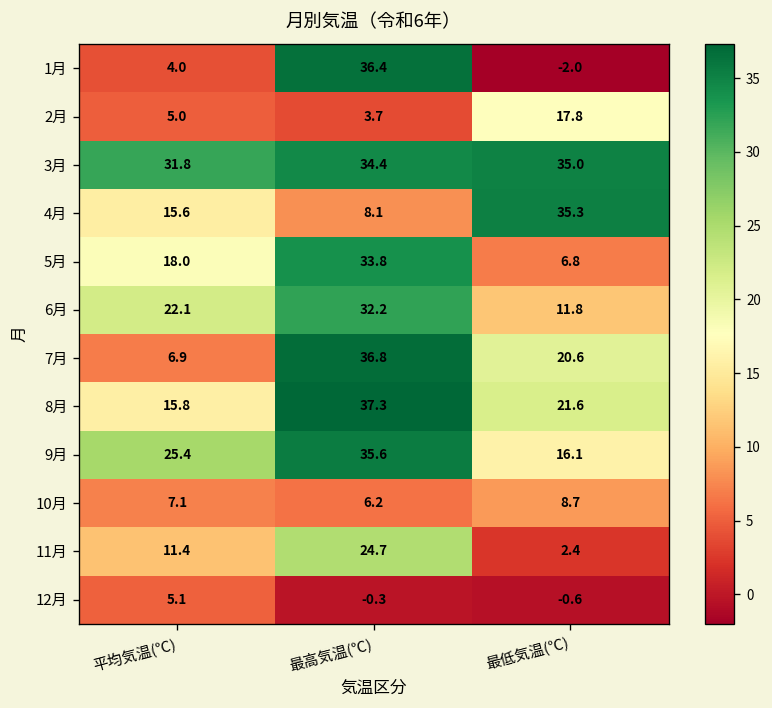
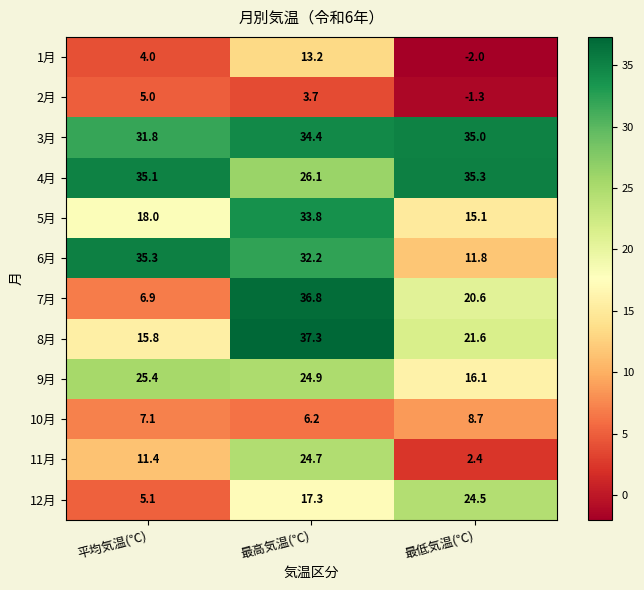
  {
    "1月": {
      "平均気温(℃)": 4.0,
-     "最高気温(℃)": 36.4,
+     "最高気温(℃)": 13.2,
      "最低気温(℃)": -2.0
    },
    "2月": {
      "平均気温(℃)": 5.0,
      "最高気温(℃)": 3.7,
-     "最低気温(℃)": 17.8
+     "最低気温(℃)": -1.3
    },
    "3月": {
      "平均気温(℃)": 31.8,
      "最高気温(℃)": 34.4,
      "最低気温(℃)": 35.0
    },
    "4月": {
-     "平均気温(℃)": 15.6,
-     "最高気温(℃)": 8.1,
+     "平均気温(℃)": 35.1,
+     "最高気温(℃)": 26.1,
      "最低気温(℃)": 35.3
    },
    "5月": {
      "平均気温(℃)": 18.0,
      "最高気温(℃)": 33.8,
-     "最低気温(℃)": 6.8
+     "最低気温(℃)": 15.1
    },
    "6月": {
-     "平均気温(℃)": 22.1,
+     "平均気温(℃)": 35.3,
      "最高気温(℃)": 32.2,
      "最低気温(℃)": 11.8
    },
    "7月": {
      "平均気温(℃)": 6.9,
      "最高気温(℃)": 36.8,
      "最低気温(℃)": 20.6
    },
    "8月": {
      "平均気温(℃)": 15.8,
      "最高気温(℃)": 37.3,
      "最低気温(℃)": 21.6
    },
    "9月": {
      "平均気温(℃)": 25.4,
-     "最高気温(℃)": 35.6,
+     "最高気温(℃)": 24.9,
      "最低気温(℃)": 16.1
    },
    "10月": {
      "平均気温(℃)": 7.1,
      "最高気温(℃)": 6.2,
      "最低気温(℃)": 8.7
    },
    "11月": {
      "平均気温(℃)": 11.4,
      "最高気温(℃)": 24.7,
      "最低気温(℃)": 2.4
    },
    "12月": {
      "平均気温(℃)": 5.1,
-     "最高気温(℃)": -0.3,
-     "最低気温(℃)": -0.6
+     "最高気温(℃)": 17.3,
+     "最低気温(℃)": 24.5
    }
  }
